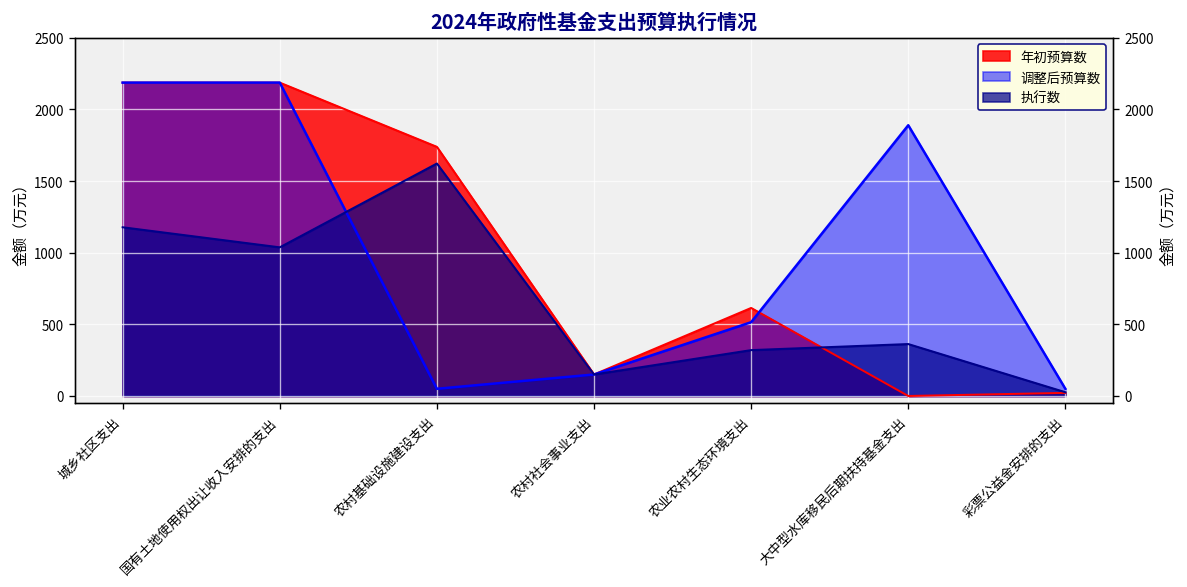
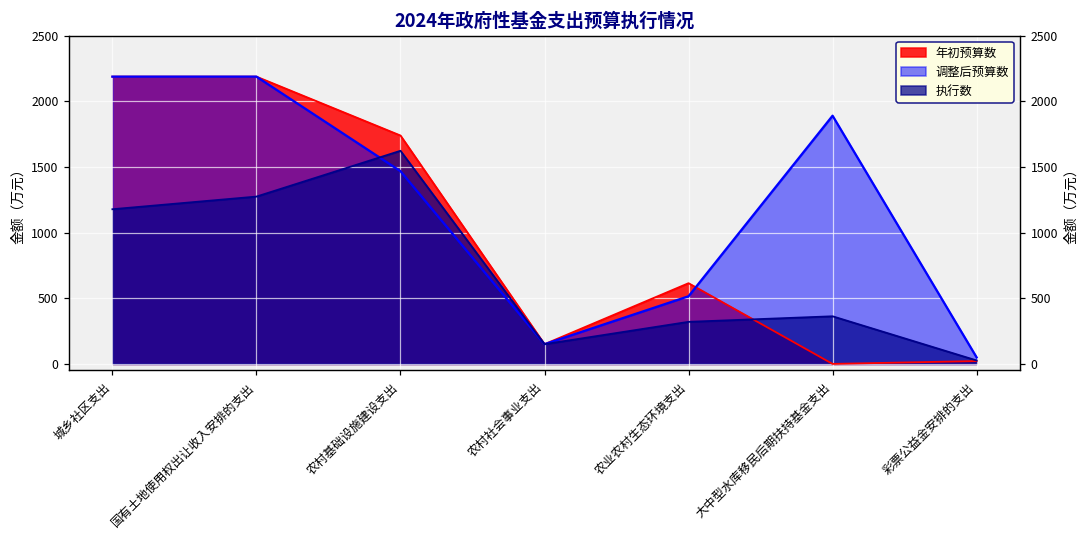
  {
    "年初预算数": {
      "农村基础设施建设支出": 1740,
      "农业农村生态环境支出": 610,
      "大中型水库移民后期扶持基金支出": 0
    },
    "调整后预算数": {
-     "农村基础设施建设支出": 50,
+     "农村基础设施建设支出": 1470,
      "农业农村生态环境支出": 520,
      "大中型水库移民后期扶持基金支出": 1890,
      "彩票公益金安排的支出": 50
    },
    "执行数": {
      "城乡社区支出": 1180,
-     "国有土地使用权出让收入安排的支出": 1040,
+     "国有土地使用权出让收入安排的支出": 1270,
      "农村基础设施建设支出": 1620,
      "农业农村生态环境支出": 320,
      "大中型水库移民后期扶持基金支出": 360
    }
  }
